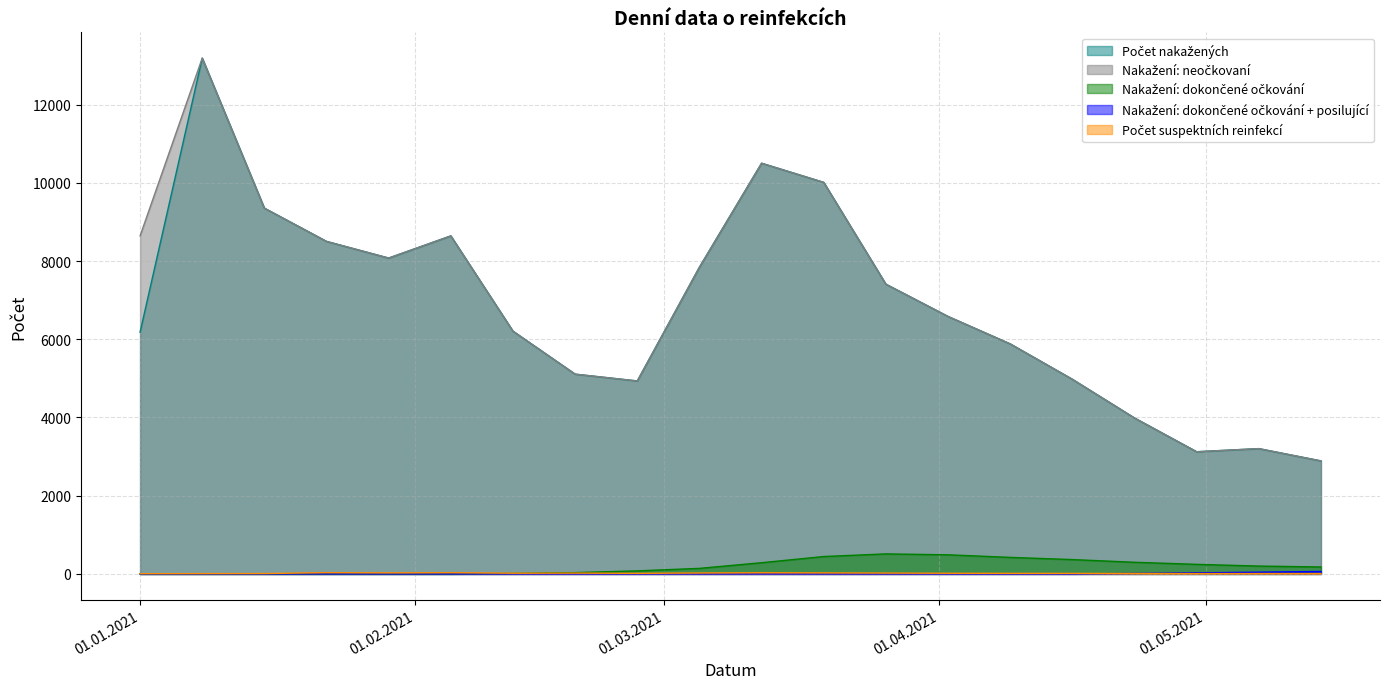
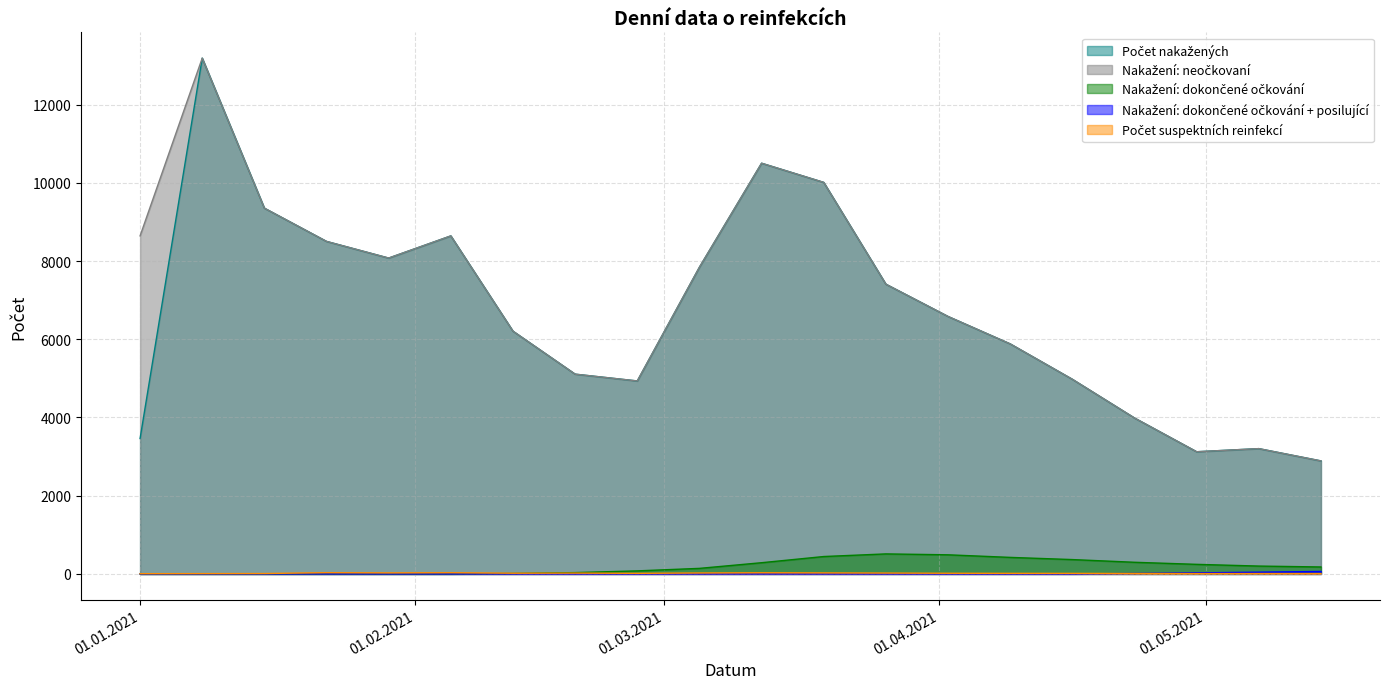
  {
    "Počet nakažených": {
-     "01.01.2021": 6200
+     "01.01.2021": 3500
    },
    "Nakažení: neočkovaní": {
      "01.01.2021": 8600
    }
  }
